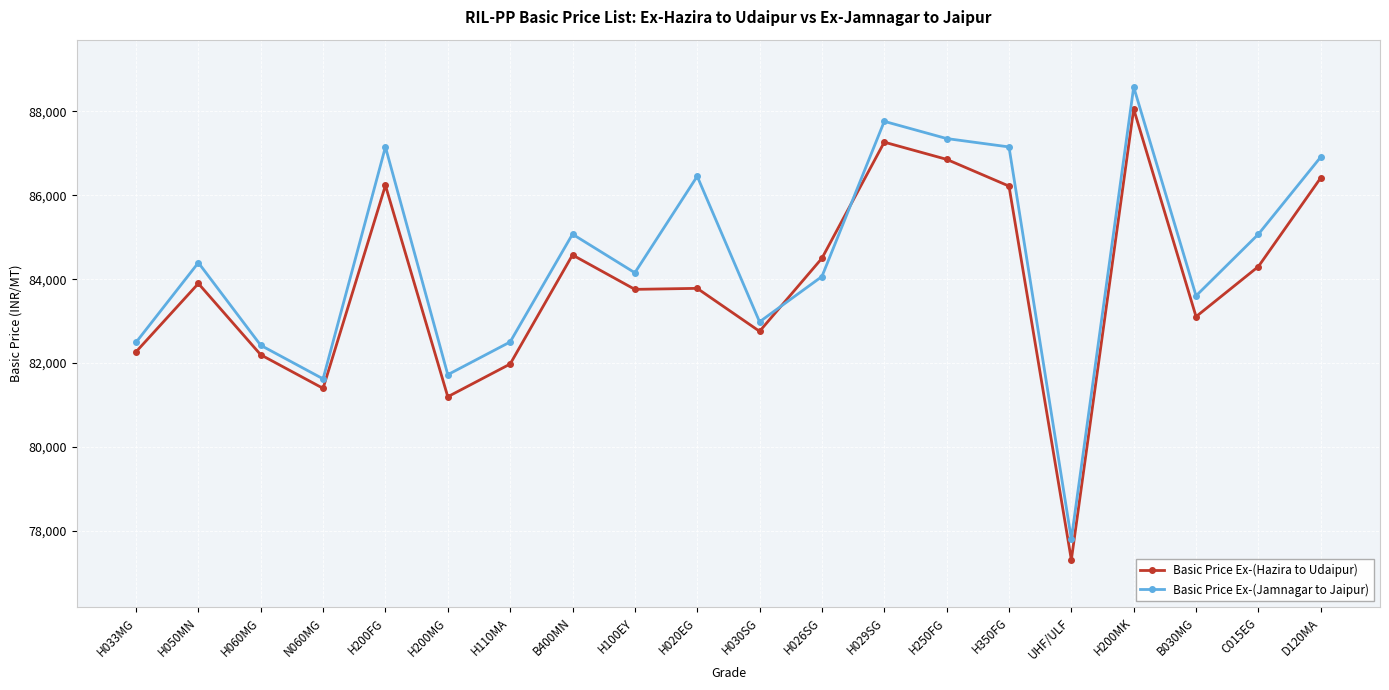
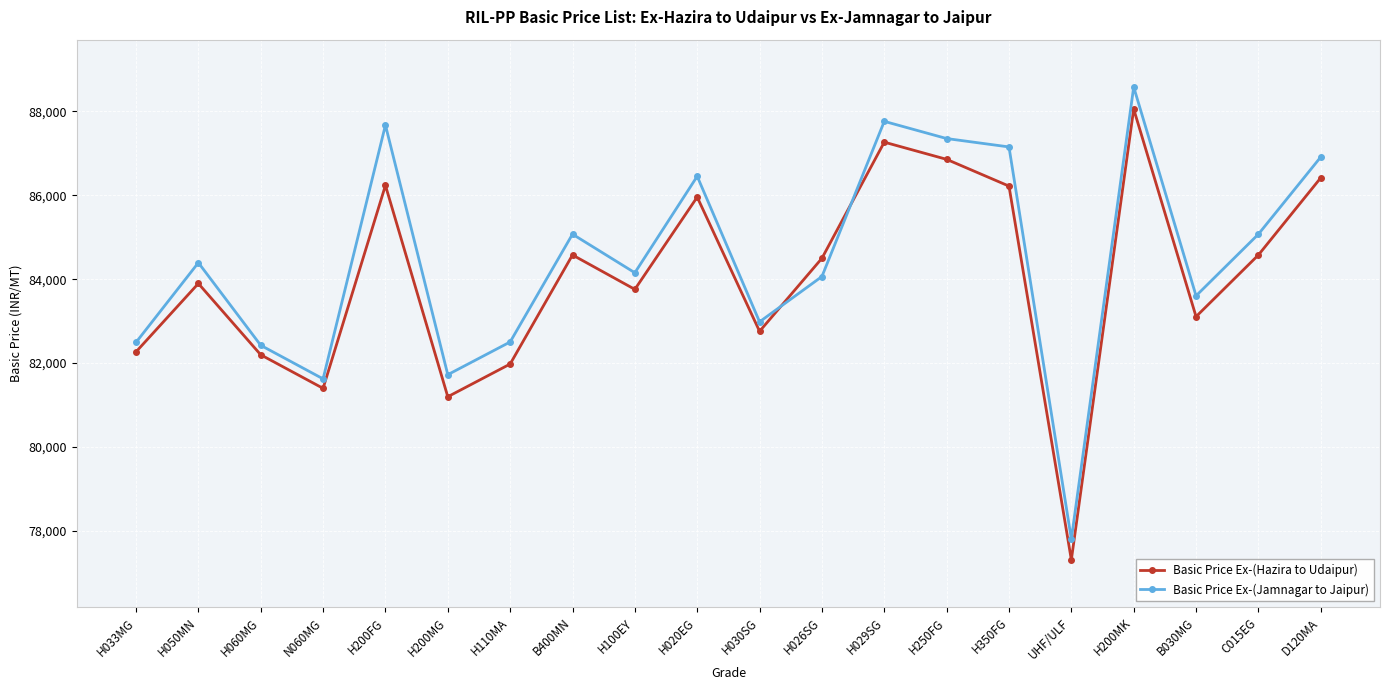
  {
    "Basic Price Ex-(Hazira to Udaipur)": {
      "H033MG": "82,300",
      "H050MN": "83,900",
      "H060MG": "82,200",
      "N060MG": "81,400",
      "H200FG": "86,200",
      "H200MG": "81,200",
      "H110MA": "82,000",
      "B400MN": "84,600",
      "H100EY": "83,800",
-     "H020EG": "83,800",
+     "H020EG": "86,000",
      "H030SG": "82,800",
      "H026SG": "84,500",
      "H029SG": "87,300",
      "H250FG": "86,900",
      "H350FG": "86,200",
      "UHF/ULF": "77,300",
      "H200MK": "88,100",
      "B030MG": "83,100",
-     "C015EG": "84,300",
+     "C015EG": "84,600",
      "D120MA": "86,400"
    },
    "Basic Price Ex-(Jamnagar to Jaipur)": {
      "H033MG": "82,500",
      "H050MN": "84,400",
      "H060MG": "82,400",
      "N060MG": "81,600",
-     "H200FG": "87,200",
+     "H200FG": "87,700",
      "H200MG": "81,700",
      "H110MA": "82,500",
      "B400MN": "85,100",
      "H100EY": "84,200",
      "H020EG": "86,500",
      "H030SG": "83,000",
      "H026SG": "84,100",
      "H029SG": "87,800",
      "H250FG": "87,400",
      "H350FG": "87,200",
      "UHF/ULF": "77,800",
      "H200MK": "88,600",
      "B030MG": "83,600",
      "C015EG": "85,100",
      "D120MA": "86,900"
    }
  }
